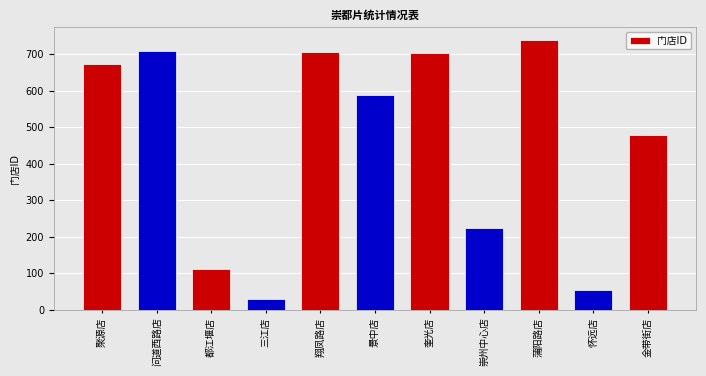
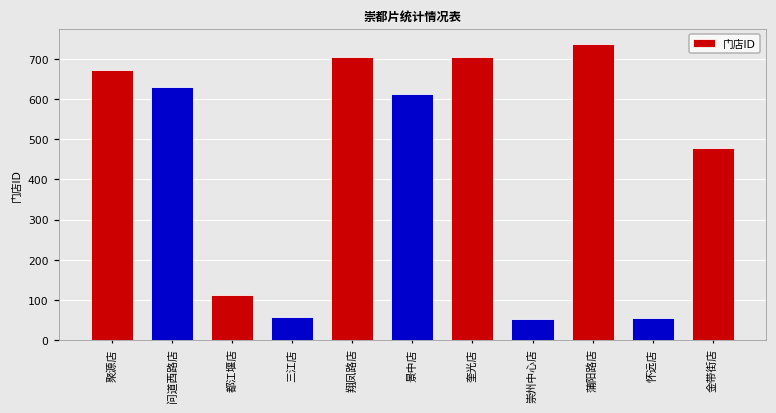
  {
    "聚源店": 670,
-   "问道西路店": 710,
+   "问道西路店": 630,
    "都江堰店": 110,
-   "三江店": 30,
+   "三江店": 60,
    "翔凤路店": 710,
-   "景中店": 590,
+   "景中店": 610,
    "奎光店": 700,
-   "崇州中心店": 230,
+   "崇州中心店": 50,
    "蒲阳路店": 740,
    "怀远店": 50,
    "金带街店": 480
  }
